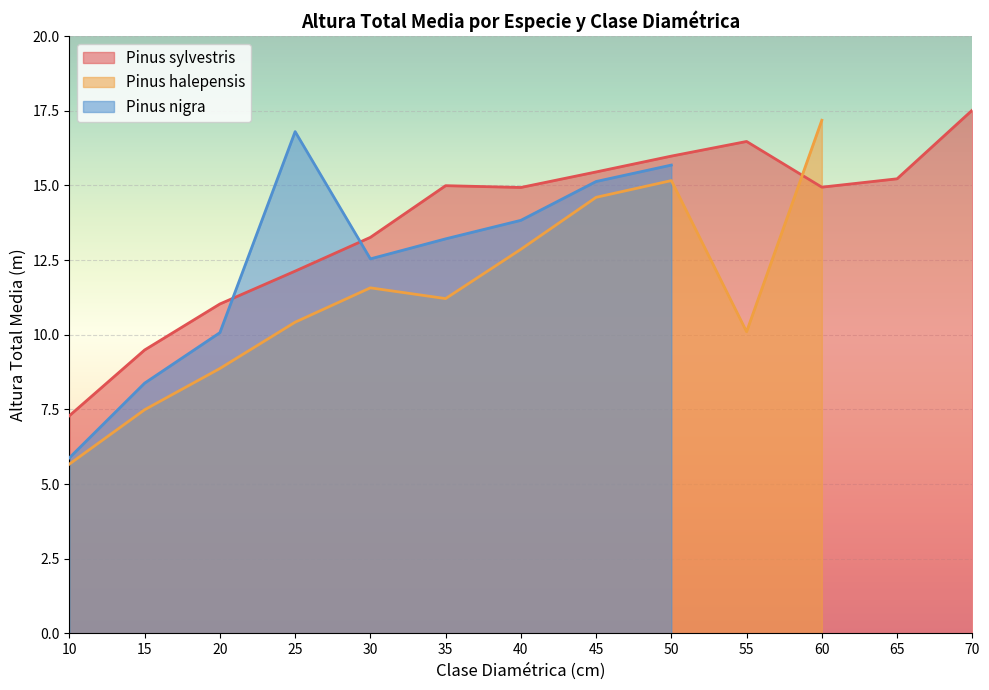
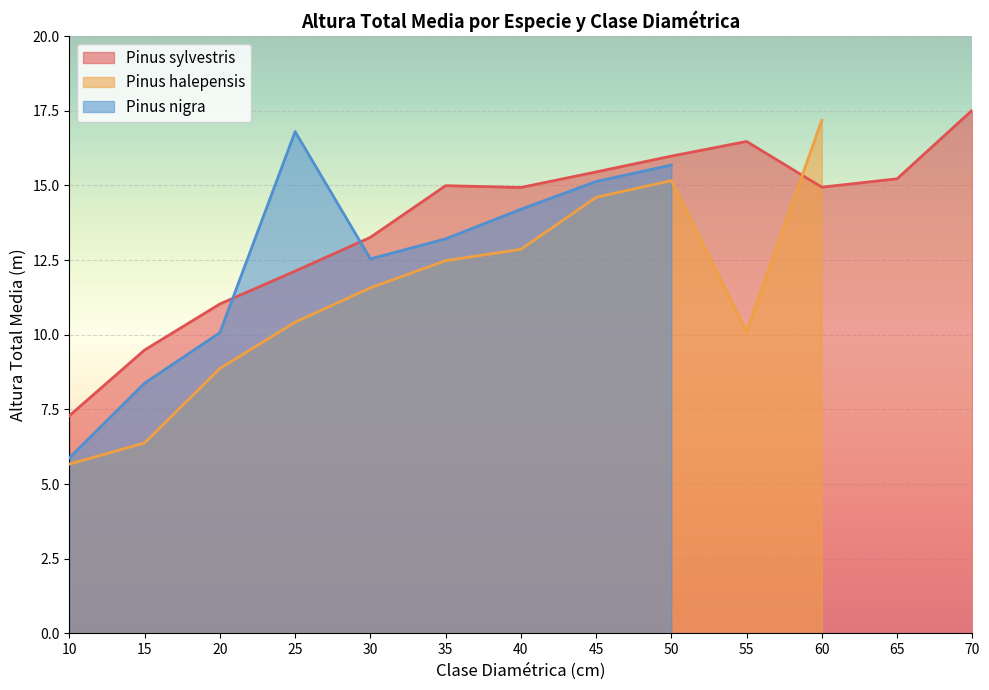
  {
    "Pinus sylvestris": {
      "10": 7.3,
      "15": 9.5,
      "20": 11.0,
      "25": 12.1,
      "30": 13.3,
      "35": 15.0,
      "40": 14.9,
      "45": 15.5,
      "50": 16.0,
      "55": 16.5,
      "60": 14.9,
      "65": 15.2,
      "70": 17.5
    },
    "Pinus halepensis": {
      "10": 5.7,
-     "15": 7.5,
+     "15": 6.4,
      "20": 8.9,
      "25": 10.4,
      "30": 11.6,
-     "35": 11.2,
+     "35": 12.5,
      "40": 12.9,
      "45": 14.6,
      "50": 15.2,
      "55": 10.1,
      "60": 17.2
    },
    "Pinus nigra": {
      "10": 5.9,
      "15": 8.4,
      "20": 10.1,
      "25": 16.8,
      "30": 12.5,
      "35": 13.2,
-     "40": 13.8,
+     "40": 14.2,
      "45": 15.1,
      "50": 15.7
    }
  }
